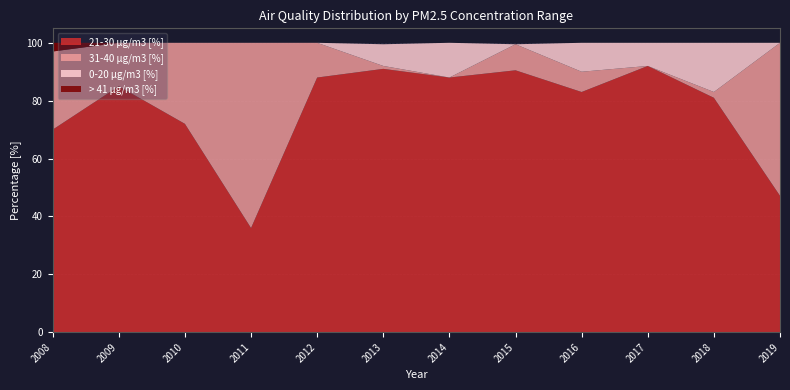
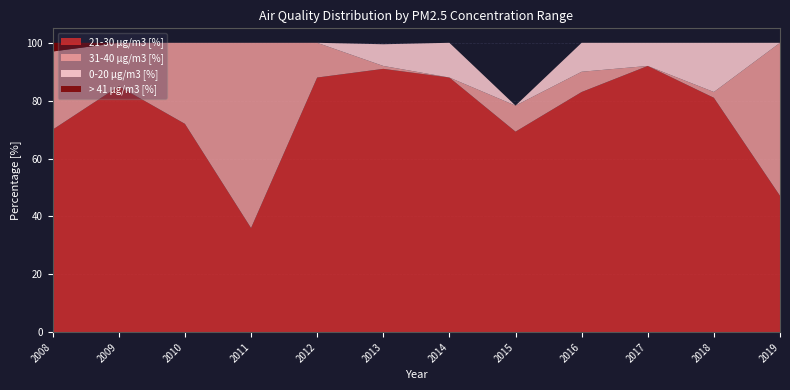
  {
    "21-30 µg/m3 [%]": {
      "2008": 70,
      "2010": 72,
      "2011": 36,
      "2012": 88,
      "2013": 91,
-     "2015": 91,
+     "2015": 69,
      "2016": 83,
      "2018": 81,
      "2019": 47
    },
    "31-40 µg/m3 [%]": {
      "2013": 1,
      "2016": 7,
      "2018": 2
    },
    "> 41 µg/m3 [%]": {
      "2008": 3
    }
  }
